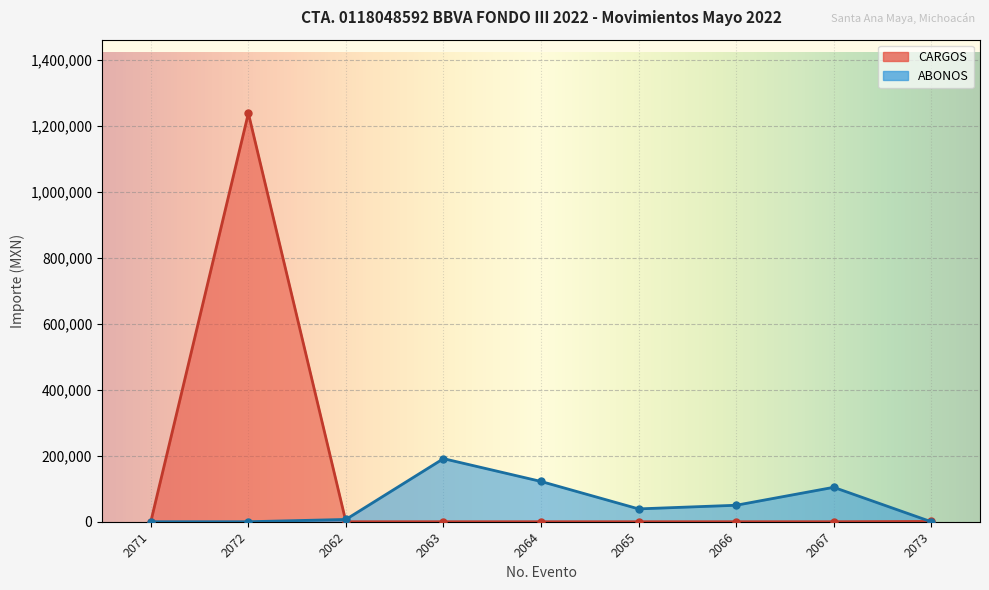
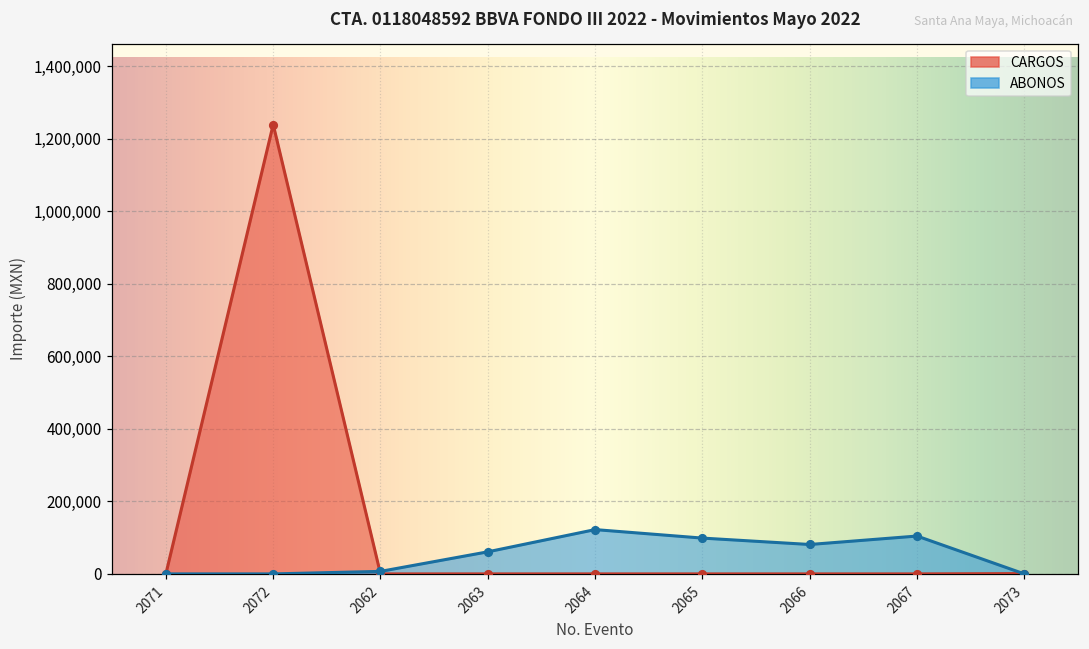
  {
    "CARGOS": {
      "2072": "1,240,000",
      "2063": "0",
      "2064": "0",
      "2065": "0",
      "2066": "0",
      "2067": "0"
    },
    "ABONOS": {
      "2072": "0",
-     "2063": "190,000",
+     "2063": "60,000",
      "2064": "120,000",
-     "2065": "40,000",
-     "2066": "50,000",
+     "2065": "100,000",
+     "2066": "80,000",
      "2067": "100,000"
    }
  }
